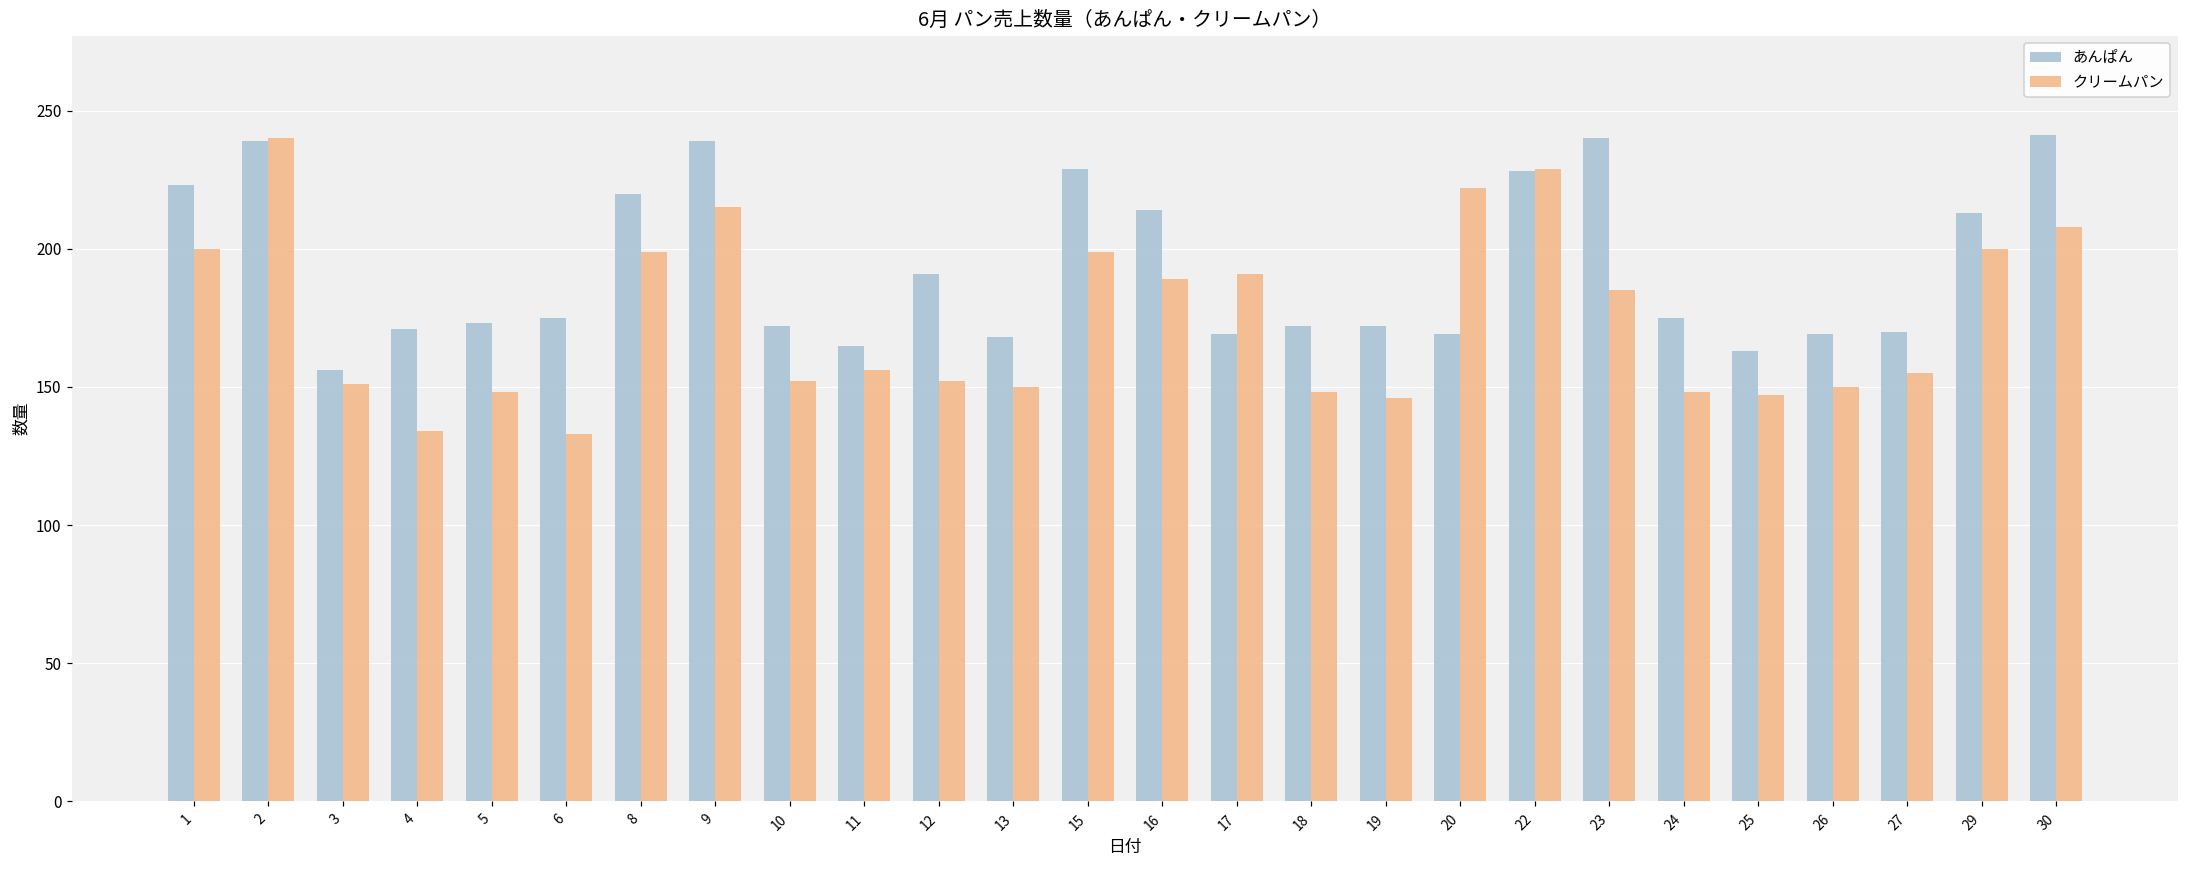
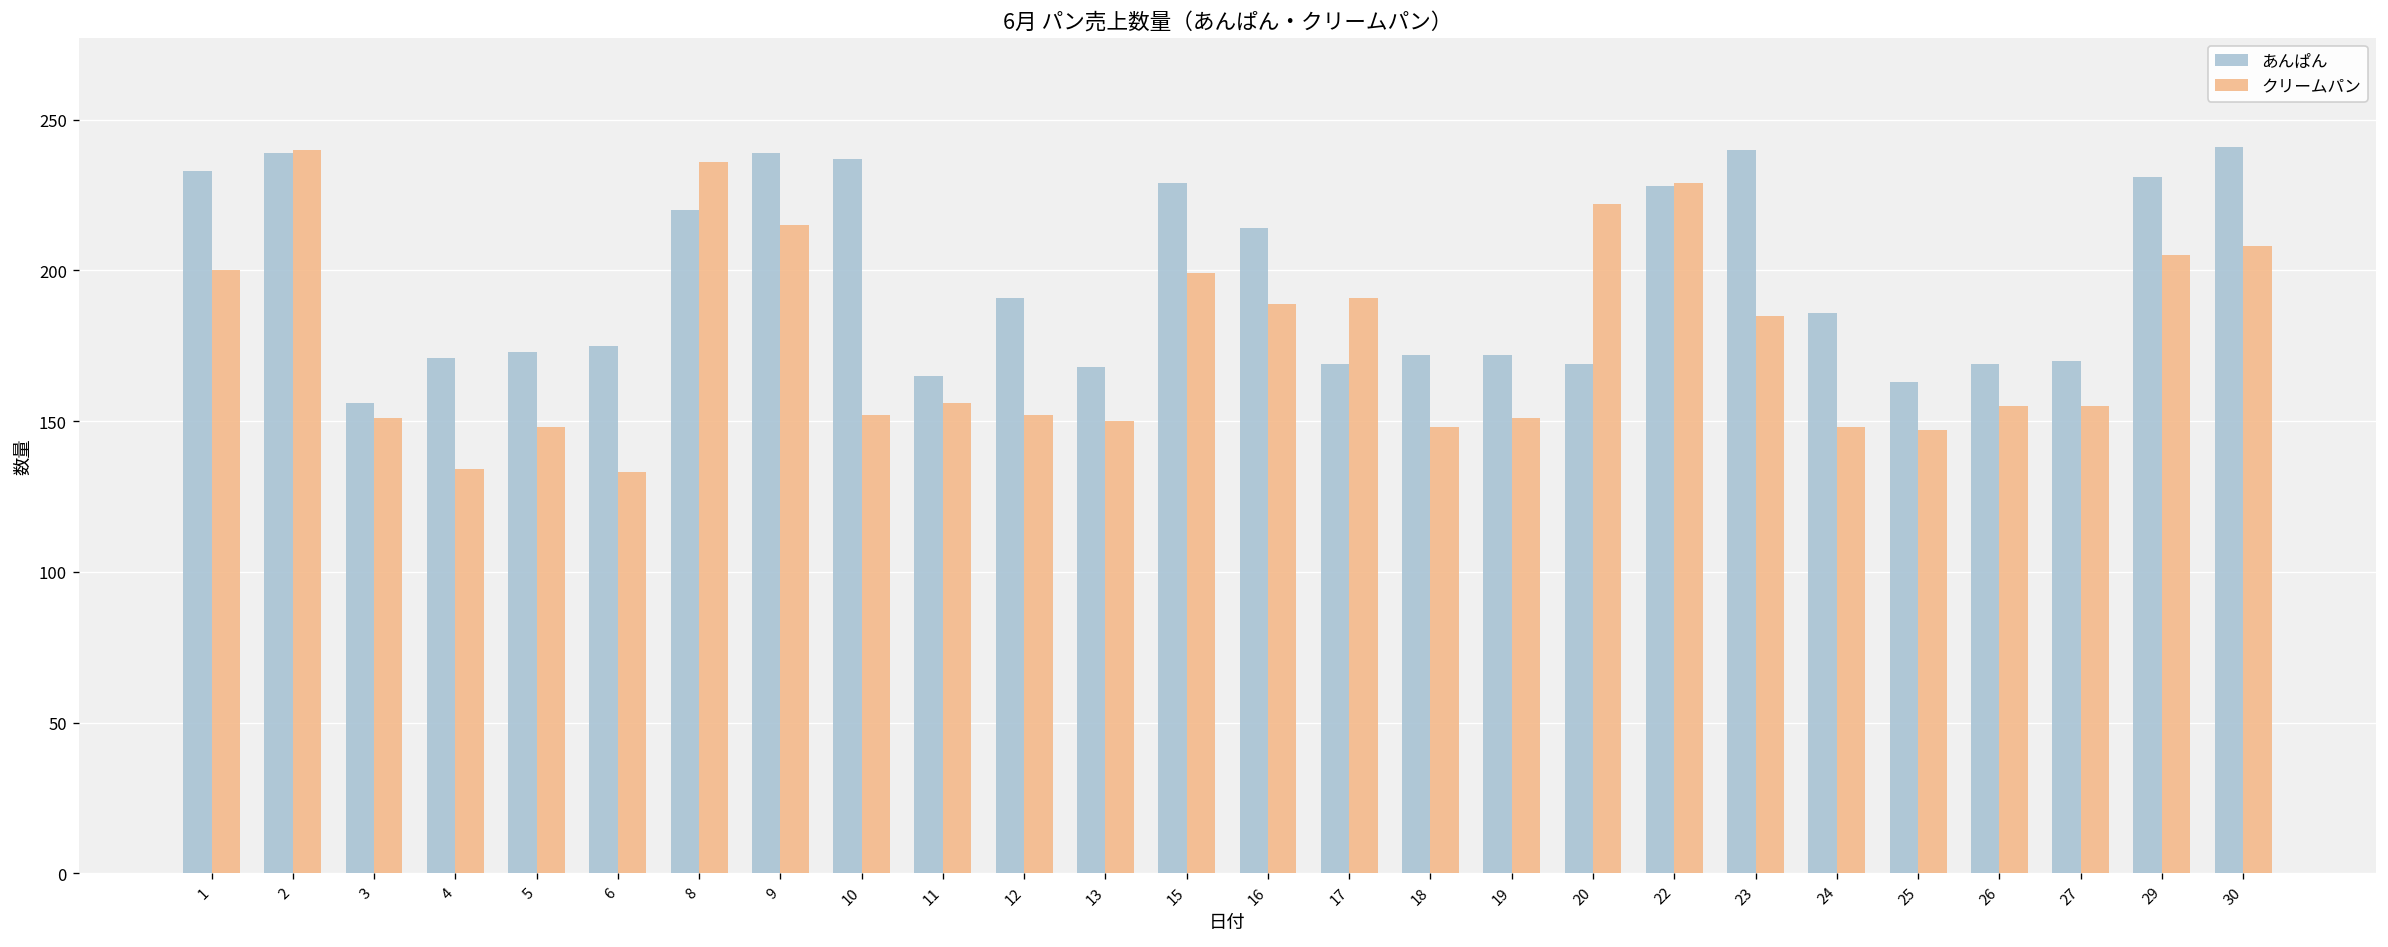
  {
    "あんぱん": {
-     "1": 223,
+     "1": 233,
      "2": 239,
      "3": 156,
      "4": 171,
      "5": 173,
      "6": 175,
      "8": 220,
      "9": 239,
-     "10": 172,
+     "10": 237,
      "11": 165,
      "12": 191,
      "13": 168,
      "15": 229,
      "16": 214,
      "17": 169,
      "18": 172,
      "19": 172,
      "20": 169,
      "22": 228,
      "23": 240,
-     "24": 175,
+     "24": 186,
      "25": 163,
      "26": 169,
      "27": 170,
-     "29": 213,
+     "29": 231,
      "30": 241
    },
    "クリームパン": {
      "1": 200,
      "2": 240,
      "3": 151,
      "4": 134,
      "5": 148,
      "6": 133,
-     "8": 199,
+     "8": 236,
      "9": 215,
      "10": 152,
      "11": 156,
      "12": 152,
      "13": 150,
      "15": 199,
      "16": 189,
      "17": 191,
      "18": 148,
-     "19": 146,
+     "19": 151,
      "20": 222,
      "22": 229,
      "23": 185,
      "24": 148,
      "25": 147,
-     "26": 150,
+     "26": 155,
      "27": 155,
-     "29": 200,
+     "29": 205,
      "30": 208
    }
  }
